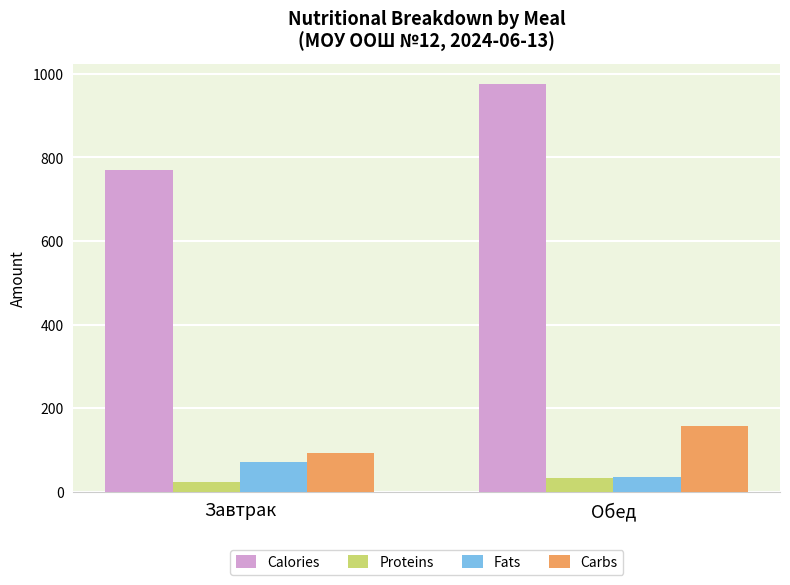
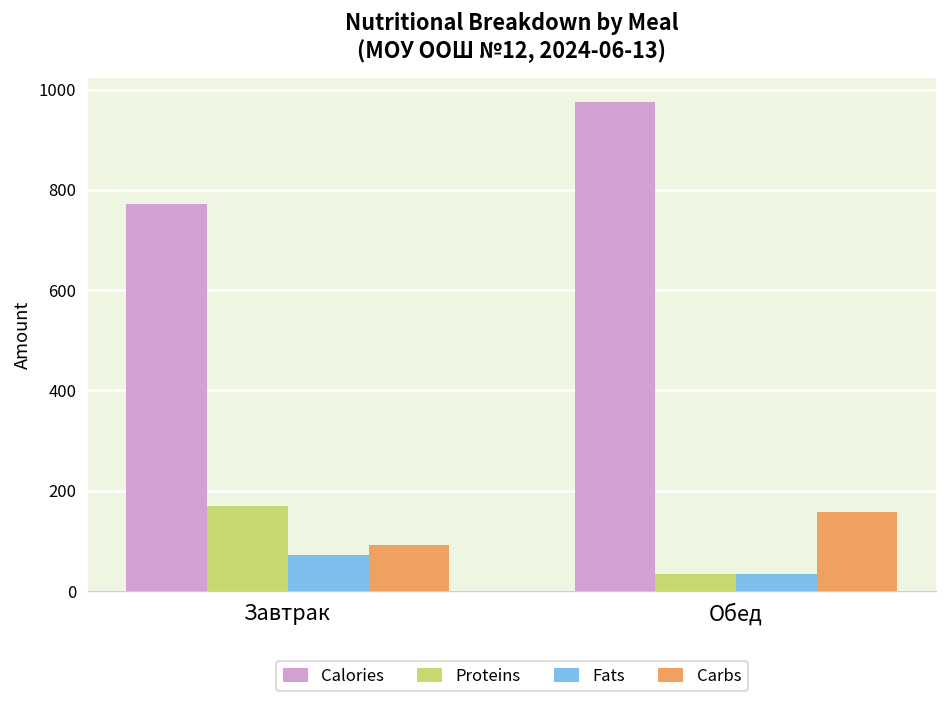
  {
    "Calories": {
      "Завтрак": 770,
      "Обед": 980
    },
    "Proteins": {
-     "Завтрак": 20,
+     "Завтрак": 170,
      "Обед": 30
    },
    "Fats": {
      "Завтрак": 70,
      "Обед": 30
    },
    "Carbs": {
      "Завтрак": 90,
      "Обед": 160
    }
  }
